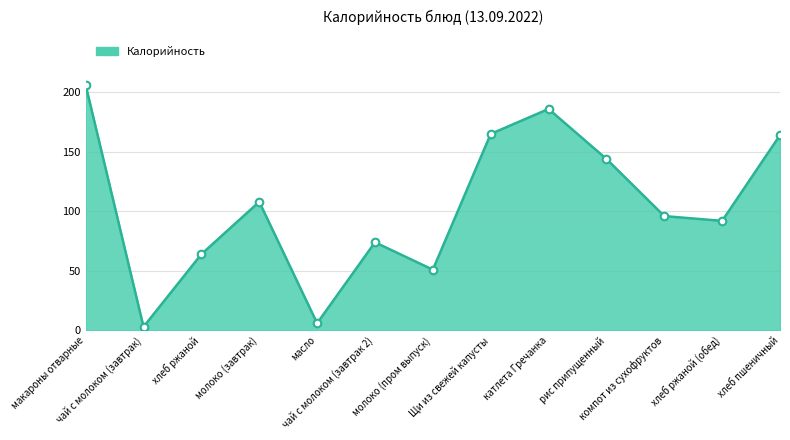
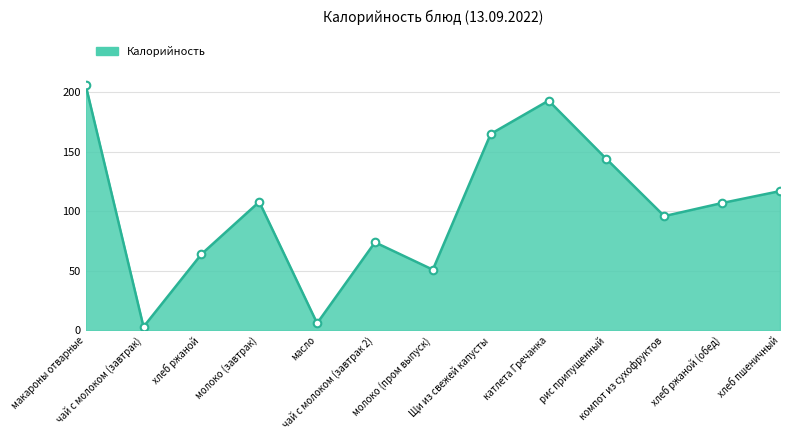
  {
    "макароны отварные": 206,
    "чай с молоком (завтрак)": 3,
    "хлеб ржаной": 64,
    "молоко (завтрак)": 108,
    "масло": 6,
    "чай с молоком (завтрак 2)": 74,
    "молоко (пром выпуск)": 51,
    "Щи из свежей капусты": 165,
-   "катлета Гречанка": 186,
+   "катлета Гречанка": 193,
    "рис припущенный": 144,
    "компот из сухофруктов": 96,
-   "хлеб ржаной (обед)": 92,
-   "хлеб пшеничный": 164
+   "хлеб ржаной (обед)": 107,
+   "хлеб пшеничный": 117
  }
